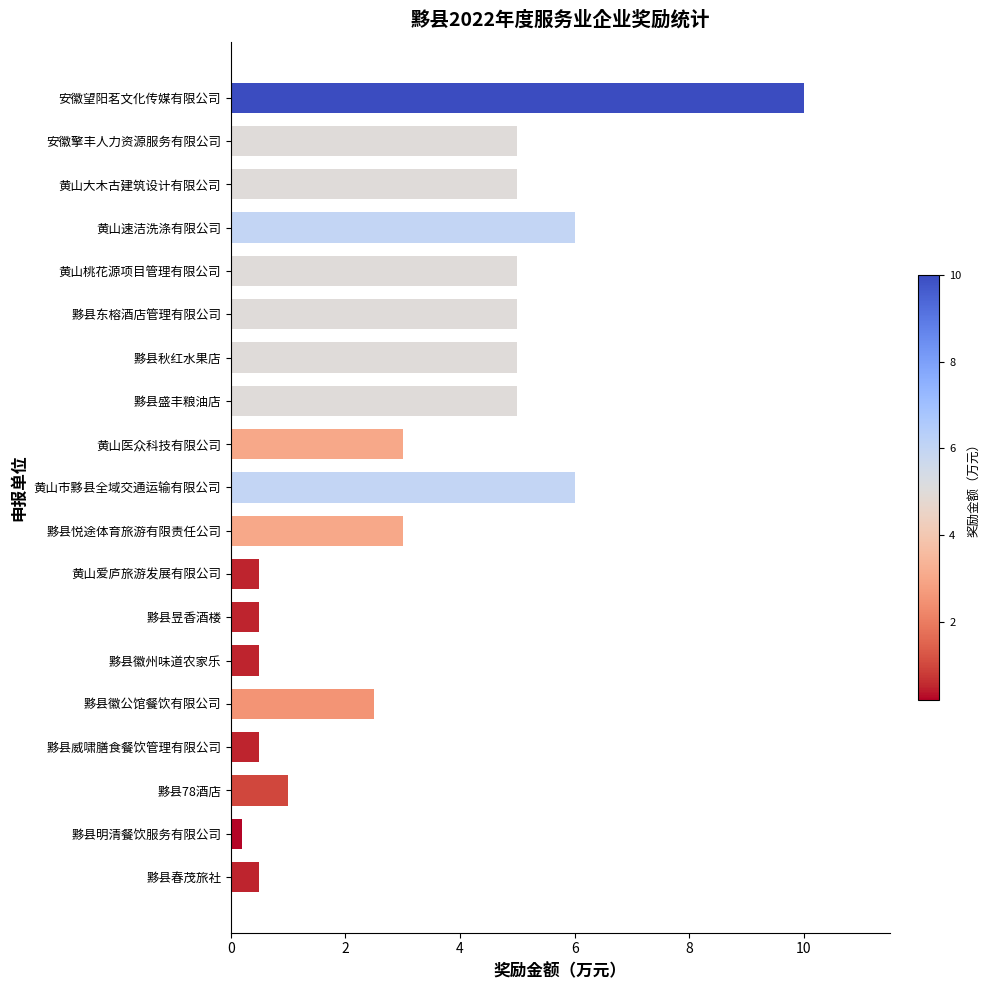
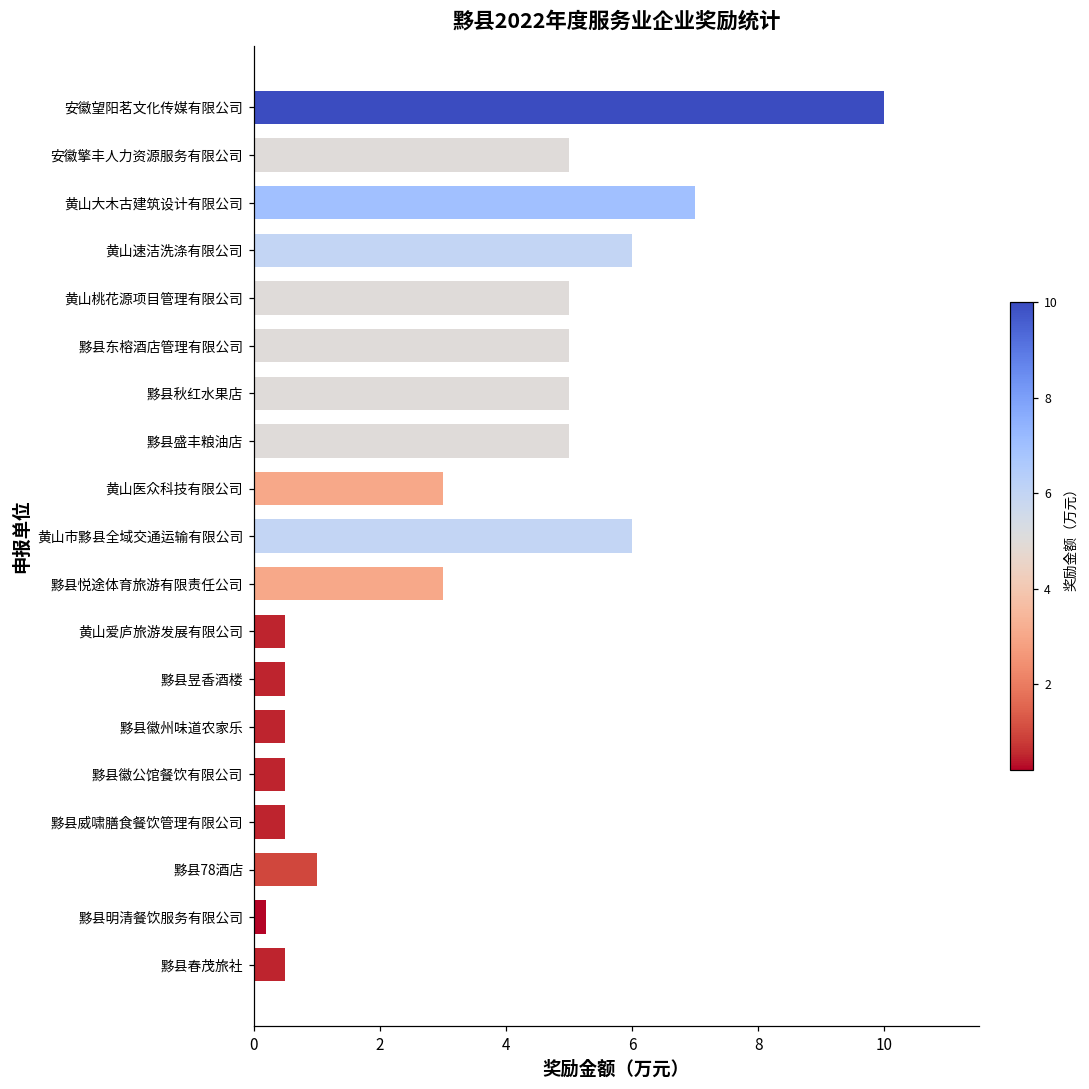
  {
    "安徽望阳茗文化传媒有限公司": 10.0,
    "安徽擎丰人力资源服务有限公司": 5.0,
-   "黄山大木古建筑设计有限公司": 5,
+   "黄山大木古建筑设计有限公司": 7,
    "黄山速洁洗涤有限公司": 6.0,
    "黄山桃花源项目管理有限公司": 5.0,
    "黟县东榕酒店管理有限公司": 5.0,
    "黟县秋红水果店": 5.0,
    "黟县盛丰粮油店": 5.0,
    "黄山医众科技有限公司": 3.0,
    "黄山市黟县全域交通运输有限公司": 6.0,
    "黟县悦途体育旅游有限责任公司": 3.0,
    "黄山爱庐旅游发展有限公司": 0.5,
    "黟县昱香酒楼": 0.5,
    "黟县徽州味道农家乐": 0.5,
-   "黟县徽公馆餐饮有限公司": 2.5,
+   "黟县徽公馆餐饮有限公司": 0.5,
    "黟县威啸膳食餐饮管理有限公司": 0.5,
    "黟县78酒店": 1.0,
    "黟县明清餐饮服务有限公司": 0.2,
    "黟县春茂旅社": 0.5
  }
